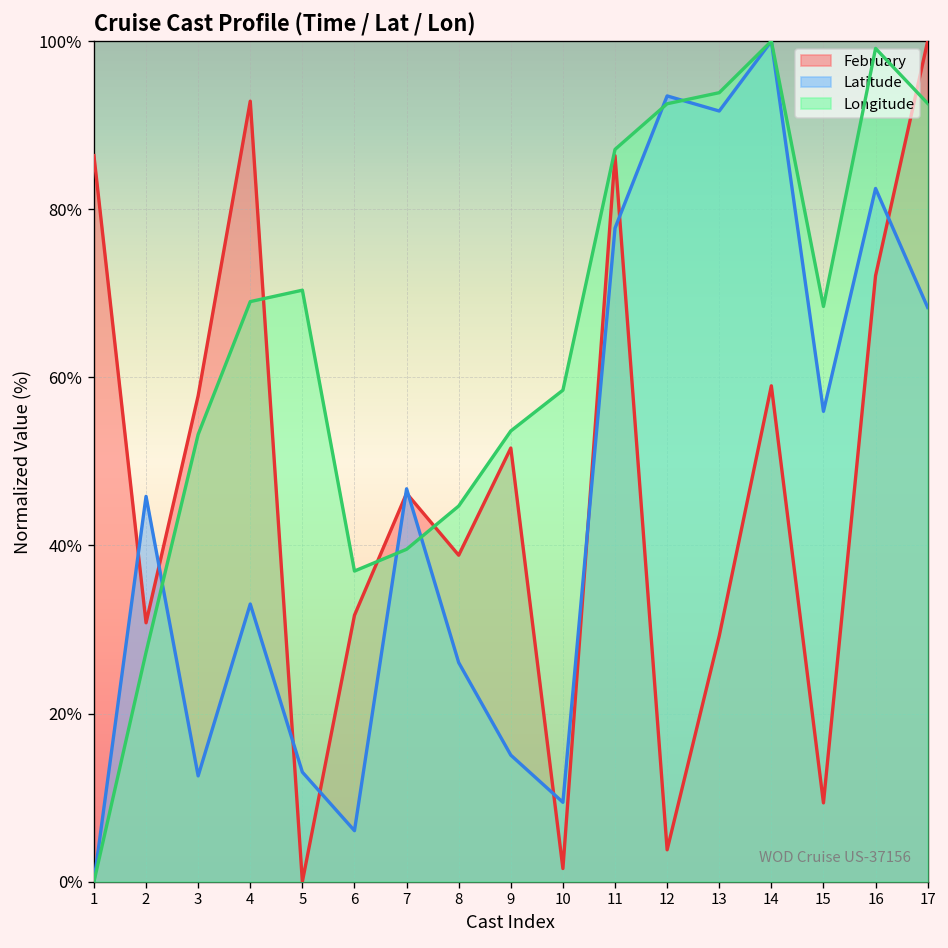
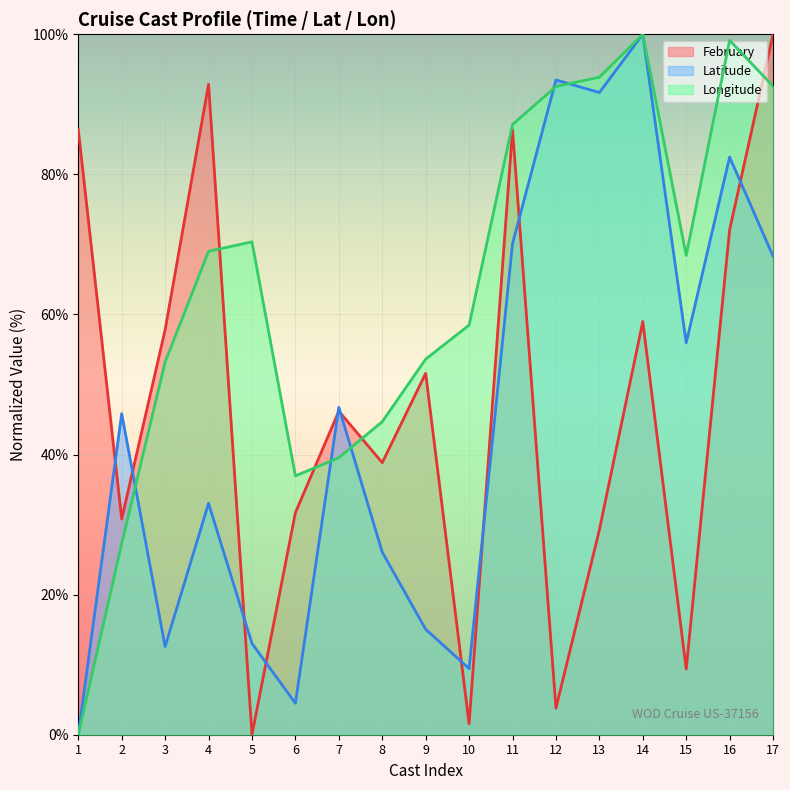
  {
    "February": {
      "1": "86%",
      "2": "31%",
      "3": "58%",
      "4": "93%",
      "5": "0%",
      "6": "32%",
      "7": "46%",
      "8": "39%",
      "9": "52%",
      "10": "2%",
      "11": "86%",
      "12": "4%",
      "13": "29%",
      "14": "59%",
      "15": "9%",
      "16": "72%",
      "17": "100%"
    },
    "Latitude": {
      "2": "46%",
      "3": "13%",
      "4": "33%",
      "5": "13%",
-     "6": "6%",
+     "6": "4%",
      "7": "47%",
      "8": "26%",
      "9": "15%",
      "10": "9%",
-     "11": "78%",
+     "11": "70%",
      "12": "93%",
      "13": "92%",
      "15": "56%",
      "16": "82%",
      "17": "68%"
    },
    "Longitude": {
      "2": "27%",
      "3": "53%",
      "4": "69%",
      "5": "70%",
      "6": "37%",
      "7": "40%",
      "8": "45%",
      "9": "54%",
      "10": "58%",
      "11": "87%",
      "12": "93%",
      "13": "94%",
      "15": "68%",
      "16": "99%",
      "17": "93%"
    }
  }
